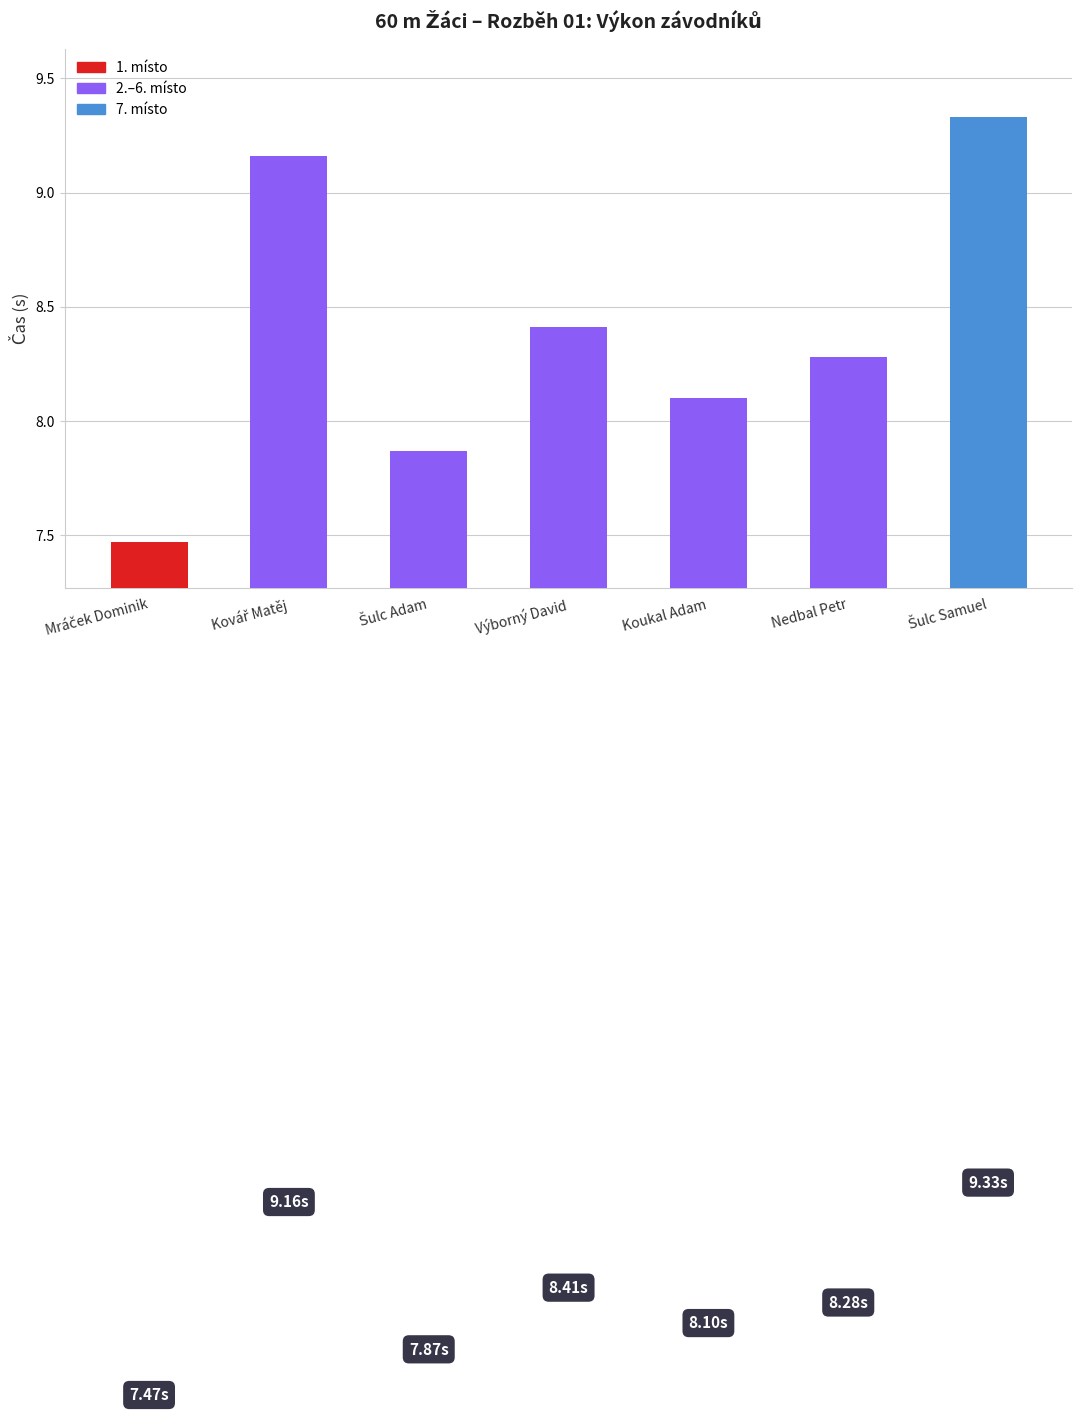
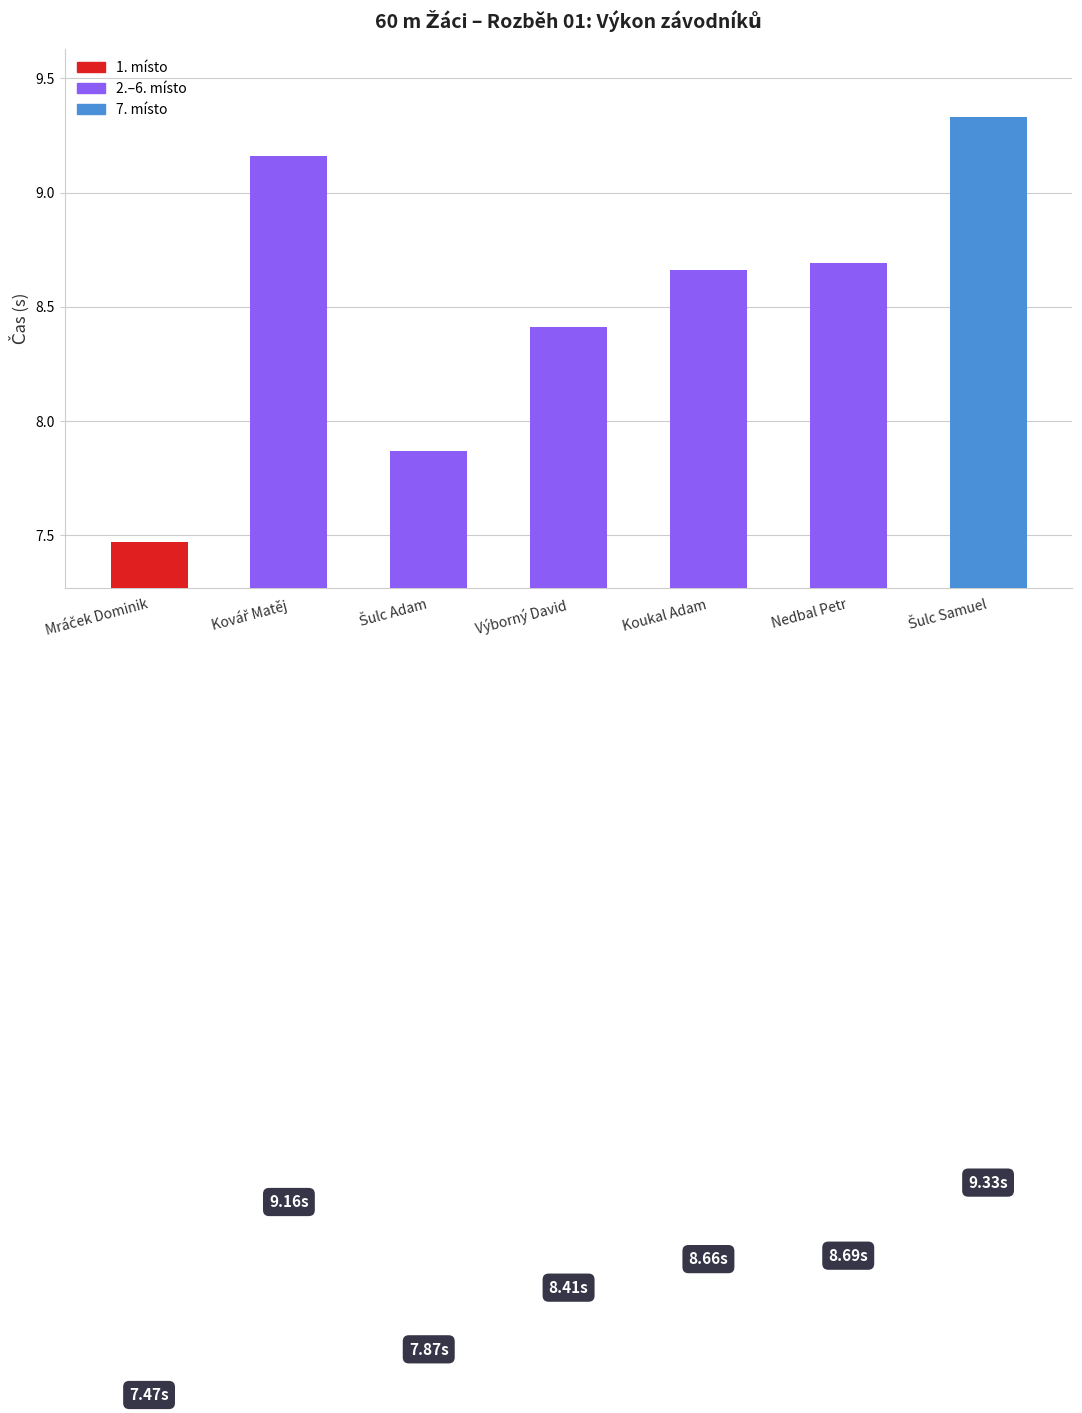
  {
-   "Koukal Adam": "8.10s",
-   "Nedbal Petr": "8.28s"
+   "Koukal Adam": "8.66s",
+   "Nedbal Petr": "8.69s"
  }
